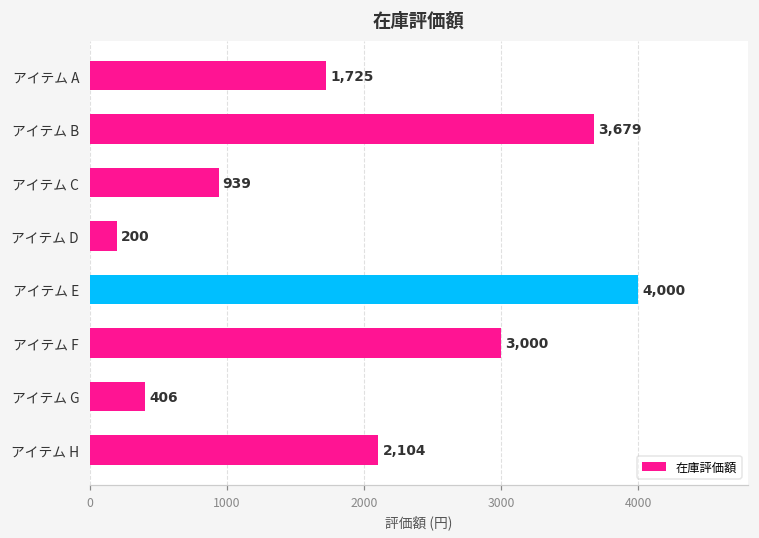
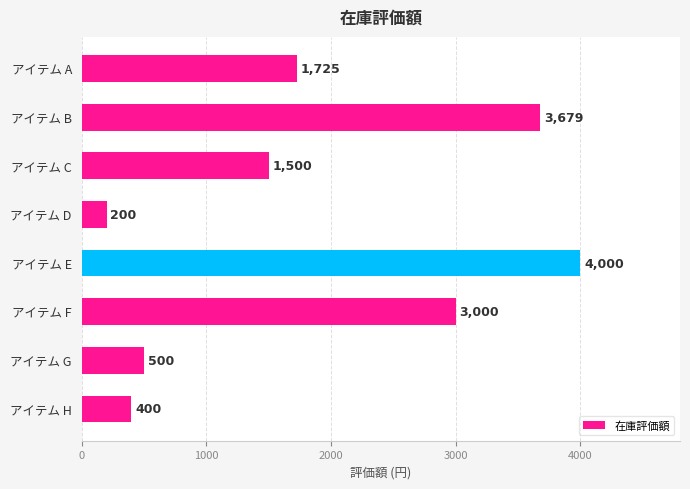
  {
    "アイテム A": "1,725",
    "アイテム B": "3,679",
-   "アイテム C": "939",
+   "アイテム C": "1,500",
    "アイテム D": "200",
    "アイテム E": "4,000",
    "アイテム F": "3,000",
-   "アイテム G": "406",
-   "アイテム H": "2,104"
+   "アイテム G": "500",
+   "アイテム H": "400"
  }
